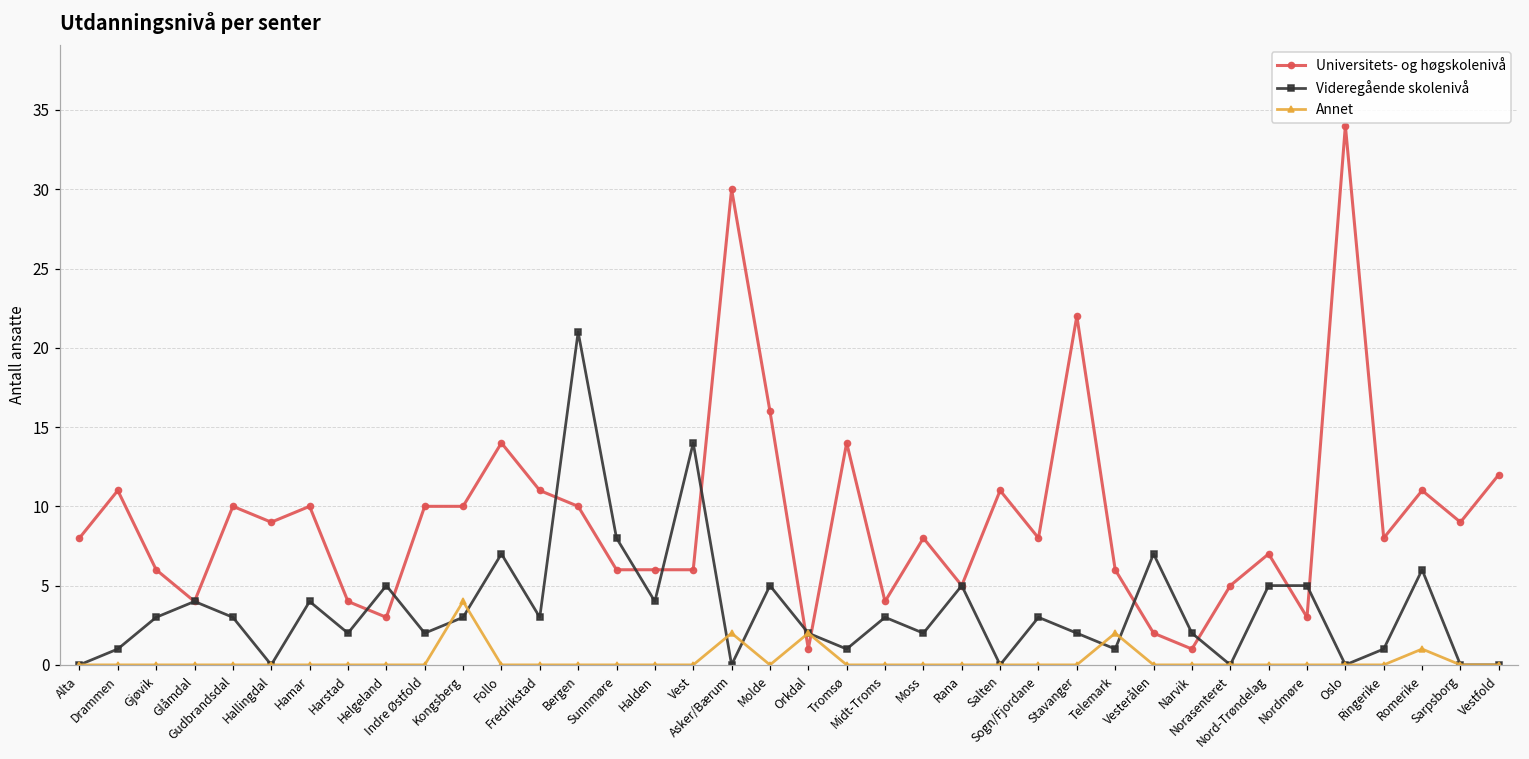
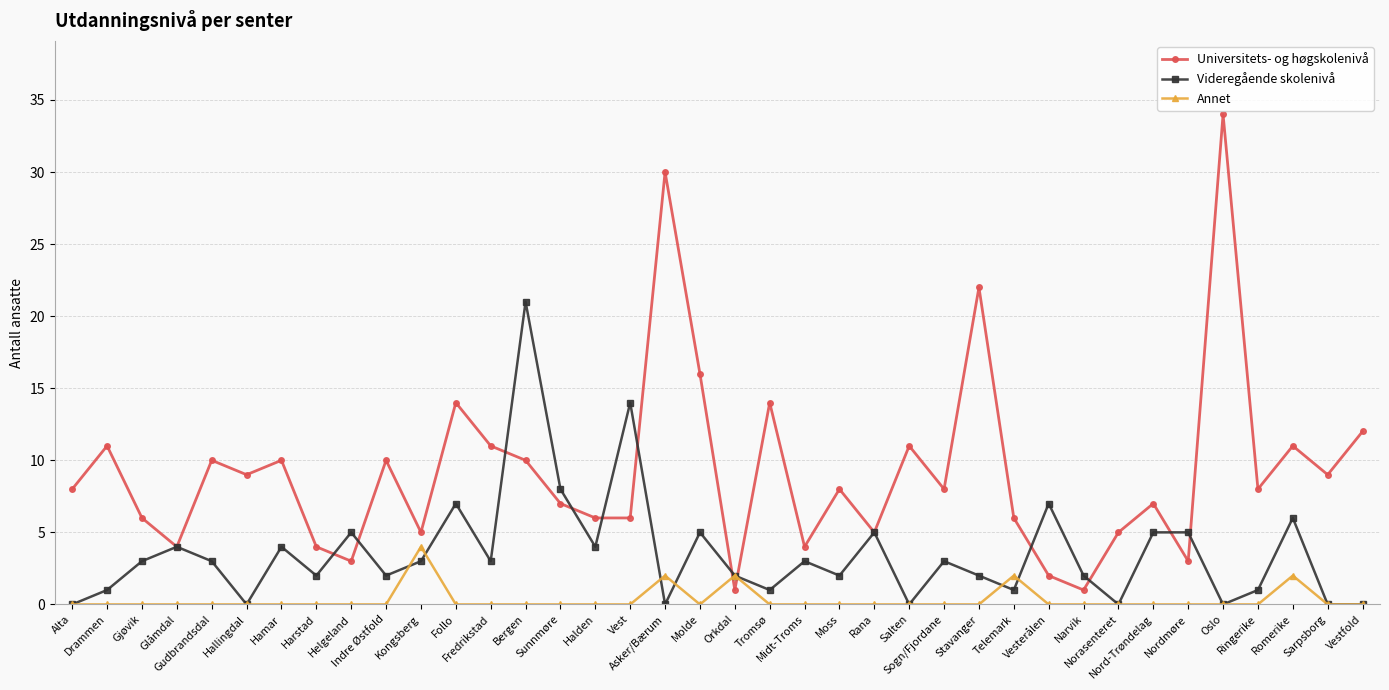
  {
    "Universitets- og høgskolenivå": {
      "Alta": 8,
      "Drammen": 11,
      "Gjøvik": 6,
      "Gudbrandsdal": 10,
      "Hallingdal": 9,
      "Hamar": 10,
      "Harstad": 4,
      "Helgeland": 3,
      "Indre Østfold": 10,
-     "Kongsberg": 10,
+     "Kongsberg": 5,
      "Follo": 14,
      "Fredrikstad": 11,
      "Bergen": 10,
-     "Sunnmøre": 6,
+     "Sunnmøre": 7,
      "Halden": 6,
      "Vest": 6,
      "Asker/Bærum": 30,
      "Molde": 16,
      "Orkdal": 1,
      "Tromsø": 14,
      "Midt-Troms": 4,
      "Moss": 8,
      "Salten": 11,
      "Sogn/Fjordane": 8,
      "Stavanger": 22,
      "Telemark": 6,
      "Vesterålen": 2,
      "Narvik": 1,
      "Norasenteret": 5,
      "Nord-Trøndelag": 7,
      "Nordmøre": 3,
      "Oslo": 34,
      "Ringerike": 8,
      "Romerike": 11,
      "Sarpsborg": 9,
      "Vestfold": 12
    },
    "Videregående skolenivå": {
      "Drammen": 1,
      "Gjøvik": 3,
      "Gudbrandsdal": 3,
      "Hamar": 4,
      "Harstad": 2,
      "Helgeland": 5,
      "Indre Østfold": 2,
      "Kongsberg": 3,
      "Follo": 7,
      "Fredrikstad": 3,
      "Bergen": 21,
      "Sunnmøre": 8,
      "Halden": 4,
      "Vest": 14,
      "Asker/Bærum": 0,
      "Molde": 5,
      "Tromsø": 1,
      "Midt-Troms": 3,
      "Moss": 2,
      "Sogn/Fjordane": 3,
      "Stavanger": 2,
      "Telemark": 1,
      "Vesterålen": 7,
      "Narvik": 2,
      "Nord-Trøndelag": 5,
      "Nordmøre": 5,
      "Ringerike": 1,
      "Romerike": 6
    },
    "Annet": {
      "Drammen": 0,
      "Gjøvik": 0,
      "Glåmdal": 0,
      "Gudbrandsdal": 0,
      "Hamar": 0,
      "Harstad": 0,
      "Helgeland": 0,
      "Indre Østfold": 0,
      "Kongsberg": 4,
      "Follo": 0,
      "Fredrikstad": 0,
      "Bergen": 0,
      "Sunnmøre": 0,
      "Halden": 0,
      "Vest": 0,
      "Asker/Bærum": 2,
      "Molde": 0,
      "Tromsø": 0,
      "Midt-Troms": 0,
      "Moss": 0,
      "Rana": 0,
      "Sogn/Fjordane": 0,
      "Stavanger": 0,
      "Telemark": 2,
      "Vesterålen": 0,
      "Narvik": 0,
      "Nord-Trøndelag": 0,
      "Nordmøre": 0,
      "Ringerike": 0,
-     "Romerike": 1
+     "Romerike": 2
    }
  }
